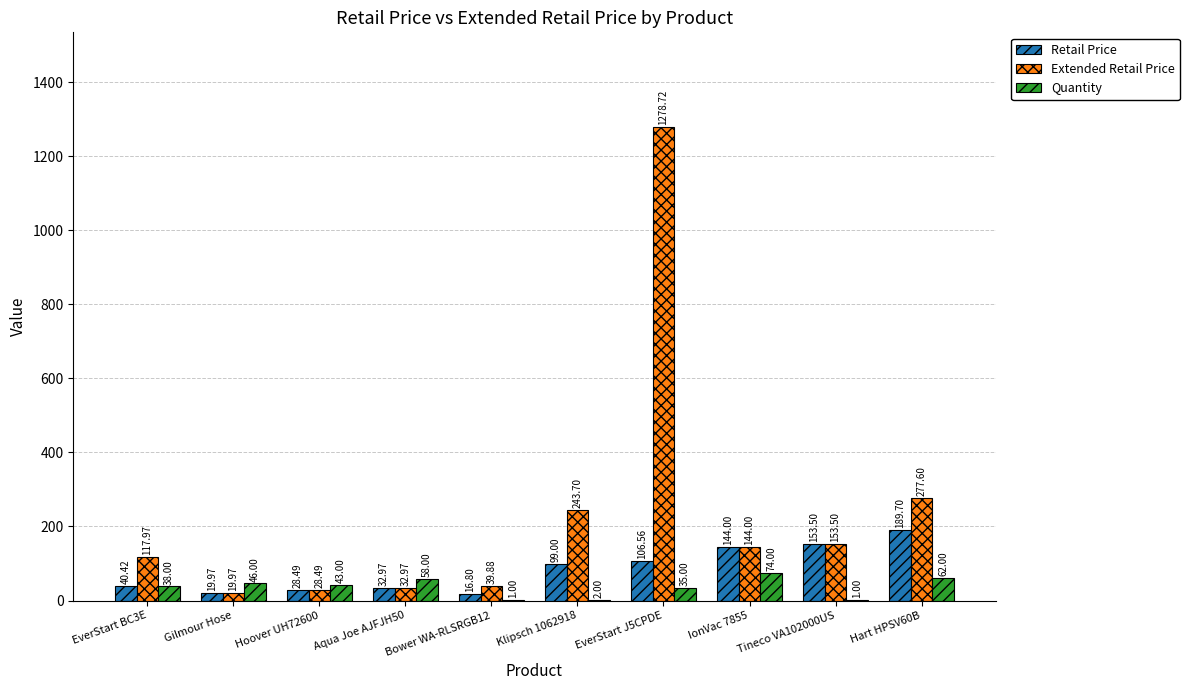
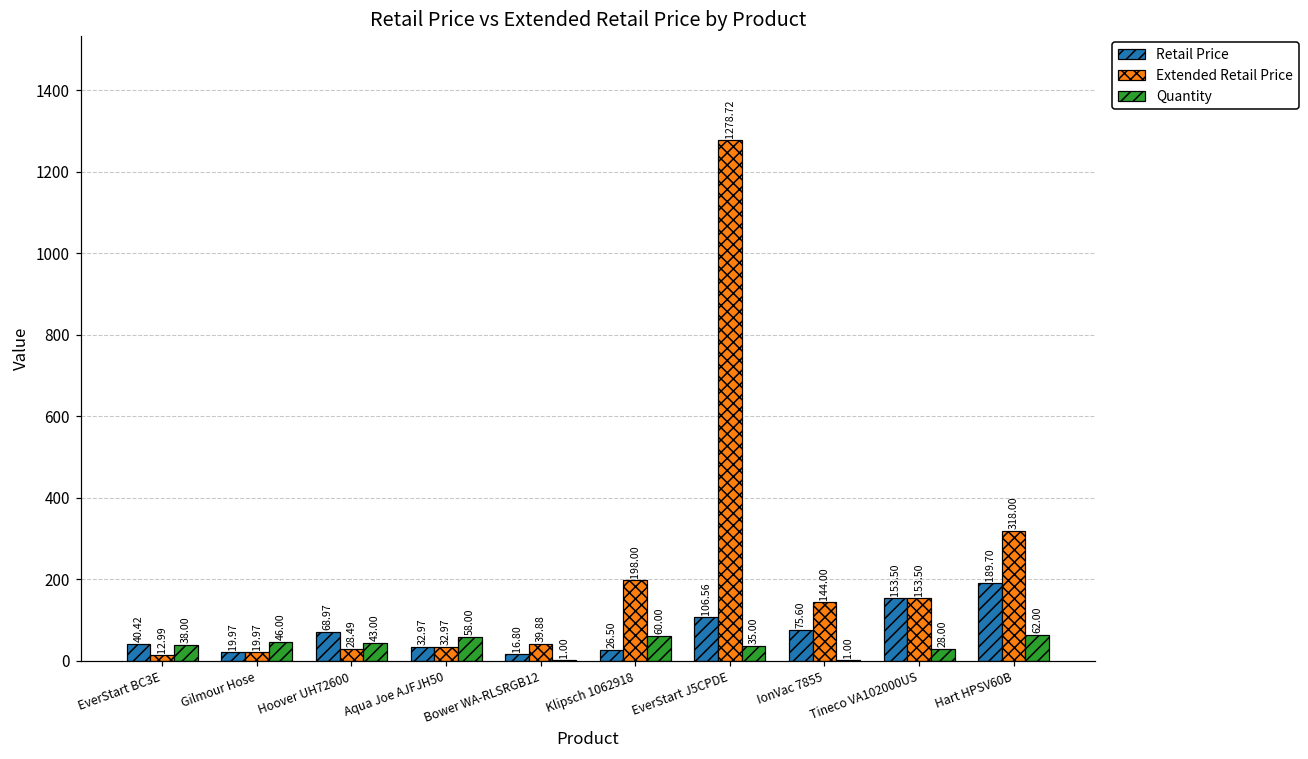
  {
    "Retail Price": {
      "EverStart BC3E": 40.42,
      "Gilmour Hose": 19.97,
-     "Hoover UH72600": 28.49,
+     "Hoover UH72600": 68.97,
      "Aqua Joe AJFJH50": 32.97,
      "Bower WA-RLSRGB12": 16.80,
-     "Klipsch 1062918": 99.00,
+     "Klipsch 1062918": 26.50,
      "EverStart J5CPDE": 106.56,
-     "IonVac 7855": 144.00,
+     "IonVac 7855": 75.60,
      "Tineco VA102000US": 153.50,
      "Hart HPSV60B": 189.70
    },
    "Extended Retail Price": {
-     "EverStart BC3E": 117.97,
+     "EverStart BC3E": 12.99,
      "Gilmour Hose": 19.97,
      "Hoover UH72600": 28.49,
      "Aqua Joe AJFJH50": 32.97,
      "Bower WA-RLSRGB12": 39.88,
-     "Klipsch 1062918": 243.70,
+     "Klipsch 1062918": 198.00,
      "EverStart J5CPDE": 1278.72,
      "IonVac 7855": 144.00,
      "Tineco VA102000US": 153.50,
-     "Hart HPSV60B": 277.60
+     "Hart HPSV60B": 318.00
    },
    "Quantity": {
      "EverStart BC3E": 38.00,
      "Gilmour Hose": 46.00,
      "Hoover UH72600": 43.00,
      "Aqua Joe AJFJH50": 58.00,
      "Bower WA-RLSRGB12": 1.00,
-     "Klipsch 1062918": 2.00,
+     "Klipsch 1062918": 60.00,
      "EverStart J5CPDE": 35.00,
-     "IonVac 7855": 74.00,
-     "Tineco VA102000US": 1.00,
+     "IonVac 7855": 1.00,
+     "Tineco VA102000US": 28.00,
      "Hart HPSV60B": 62.00
    }
  }
